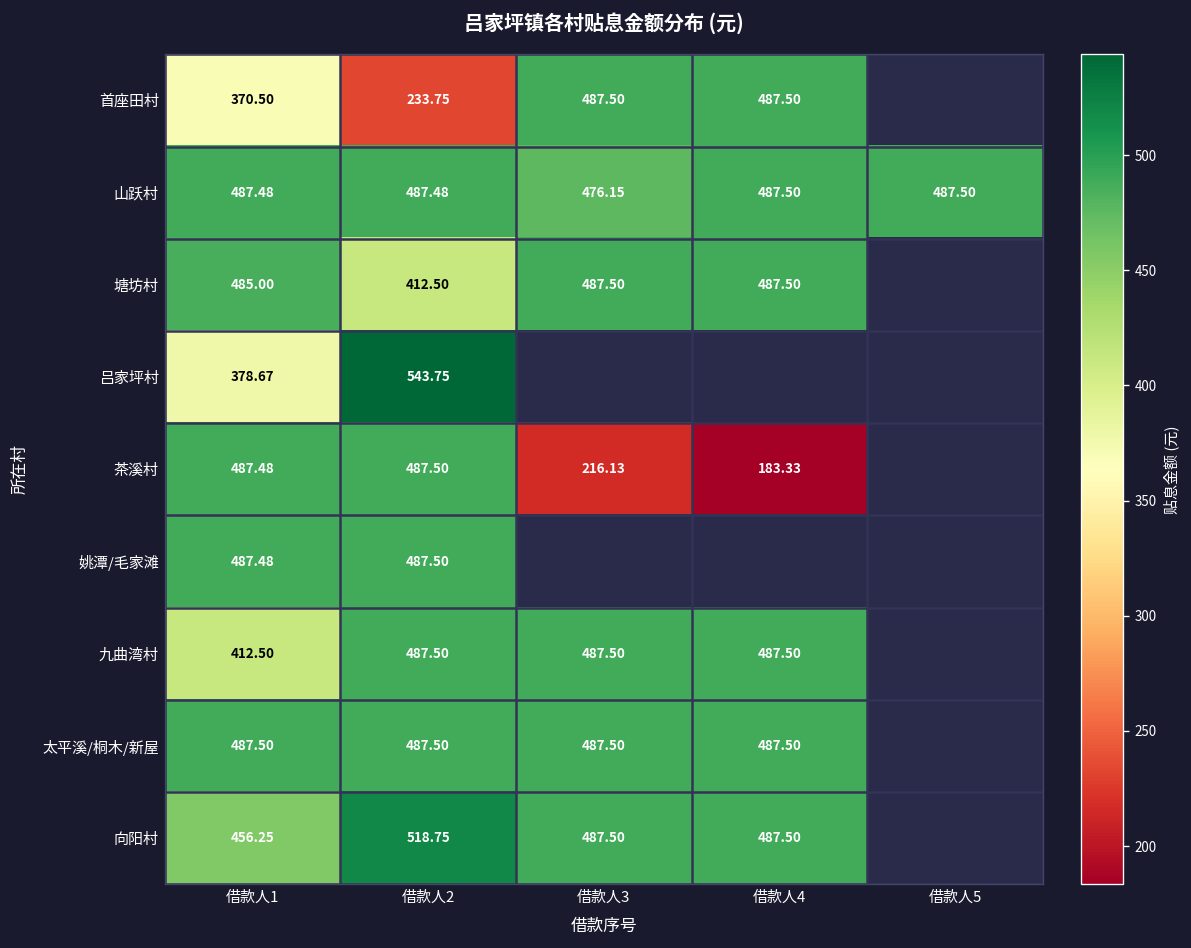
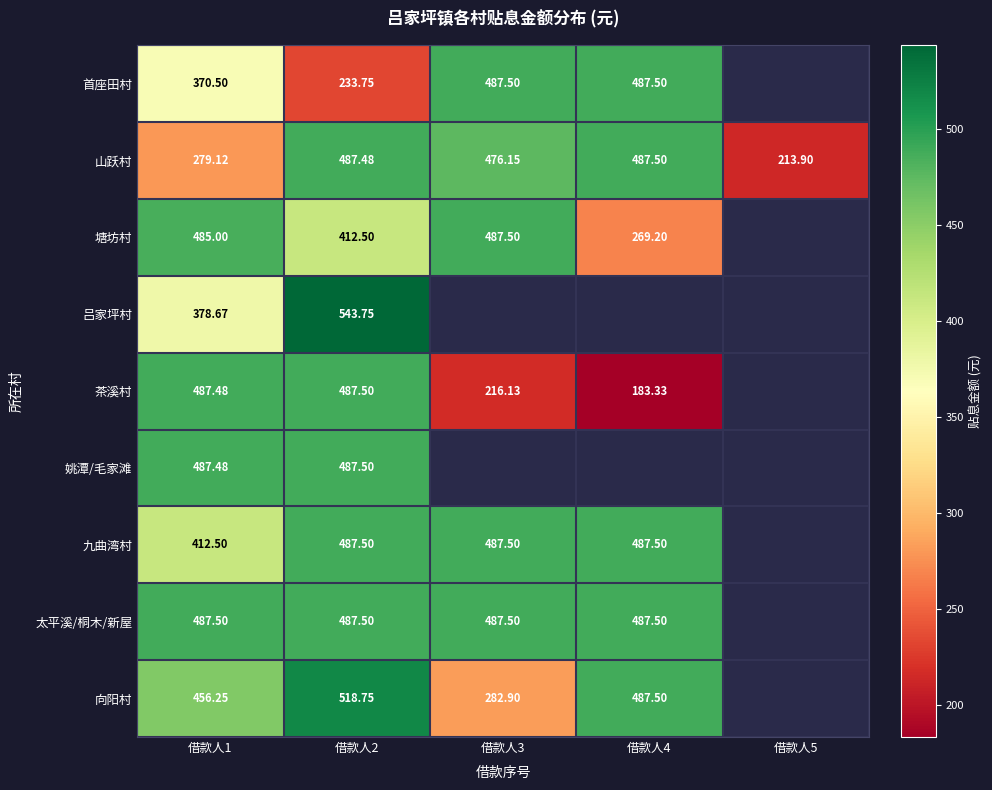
  {
    "首座田村": {
      "借款人1": 370.50,
      "借款人2": 233.75,
      "借款人3": 487.50,
      "借款人4": 487.50
    },
    "山跃村": {
-     "借款人1": 487.48,
+     "借款人1": 279.12,
      "借款人2": 487.48,
      "借款人3": 476.15,
      "借款人4": 487.50,
-     "借款人5": 487.50
+     "借款人5": 213.90
    },
    "塘坊村": {
      "借款人1": 485.00,
      "借款人2": 412.50,
      "借款人3": 487.50,
-     "借款人4": 487.50
+     "借款人4": 269.20
    },
    "吕家坪村": {
      "借款人1": 378.67,
      "借款人2": 543.75
    },
    "茶溪村": {
      "借款人1": 487.48,
      "借款人2": 487.50,
      "借款人3": 216.13,
      "借款人4": 183.33
    },
    "姚潭/毛家滩": {
      "借款人1": 487.48,
      "借款人2": 487.50
    },
    "九曲湾村": {
      "借款人1": 412.50,
      "借款人2": 487.50,
      "借款人3": 487.50,
      "借款人4": 487.50
    },
    "太平溪/桐木/新屋": {
      "借款人1": 487.50,
      "借款人2": 487.50,
      "借款人3": 487.50,
      "借款人4": 487.50
    },
    "向阳村": {
      "借款人1": 456.25,
      "借款人2": 518.75,
-     "借款人3": 487.50,
+     "借款人3": 282.90,
      "借款人4": 487.50
    }
  }
